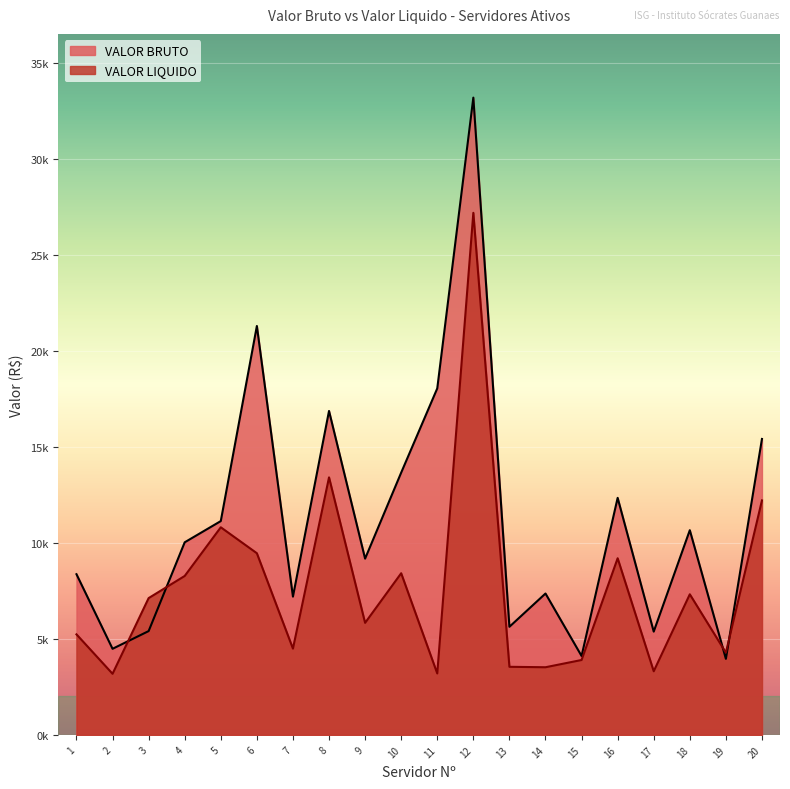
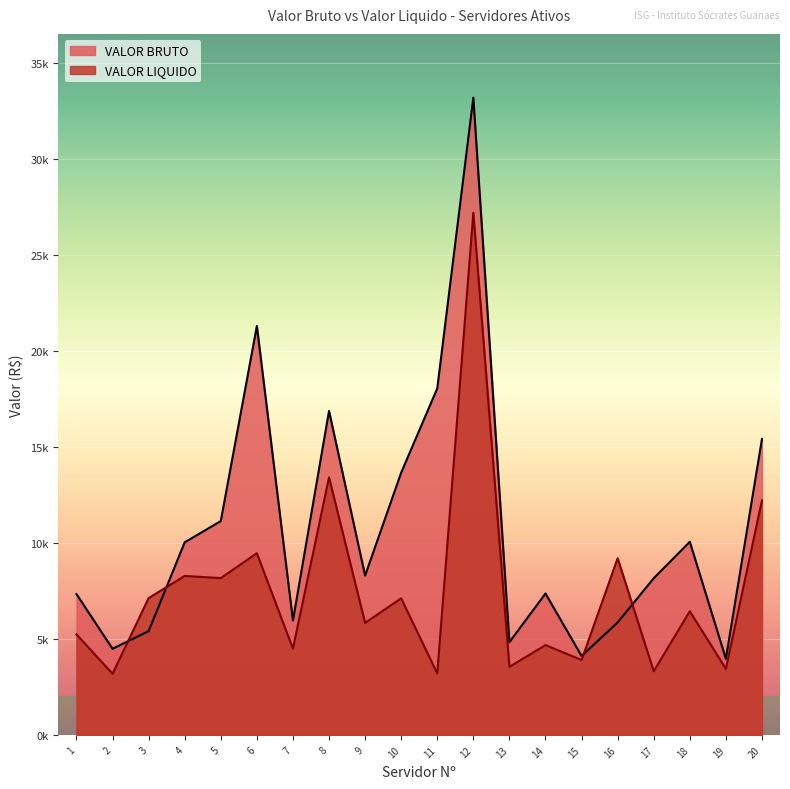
  {
    "VALOR BRUTO": {
-     "1": 8400,
+     "1": 7300,
      "2": 4500,
      "3": 5400,
      "4": 10000,
      "5": 11100,
      "6": 21300,
-     "7": 7200,
+     "7": 6000,
      "8": 16900,
-     "9": 9200,
+     "9": 8300,
      "10": 13700,
      "11": 18100,
      "12": 33200,
-     "13": 5600,
+     "13": 4800,
      "14": 7400,
      "15": 4100,
-     "16": 12300,
-     "17": 5400,
-     "18": 10700,
+     "16": 5900,
+     "17": 8200,
+     "18": 10100,
      "19": 4000,
      "20": 15400
    },
    "VALOR LIQUIDO": {
      "1": 5200,
      "2": 3200,
      "3": 7100,
      "4": 8300,
-     "5": 10800,
+     "5": 8200,
      "6": 9500,
      "7": 4500,
      "8": 13400,
      "9": 5800,
-     "10": 8400,
+     "10": 7100,
      "11": 3200,
      "12": 27200,
      "13": 3500,
-     "14": 3500,
+     "14": 4700,
      "15": 3900,
      "16": 9200,
      "17": 3300,
-     "18": 7300,
-     "19": 4300,
+     "18": 6400,
+     "19": 3400,
      "20": 12200
    }
  }
